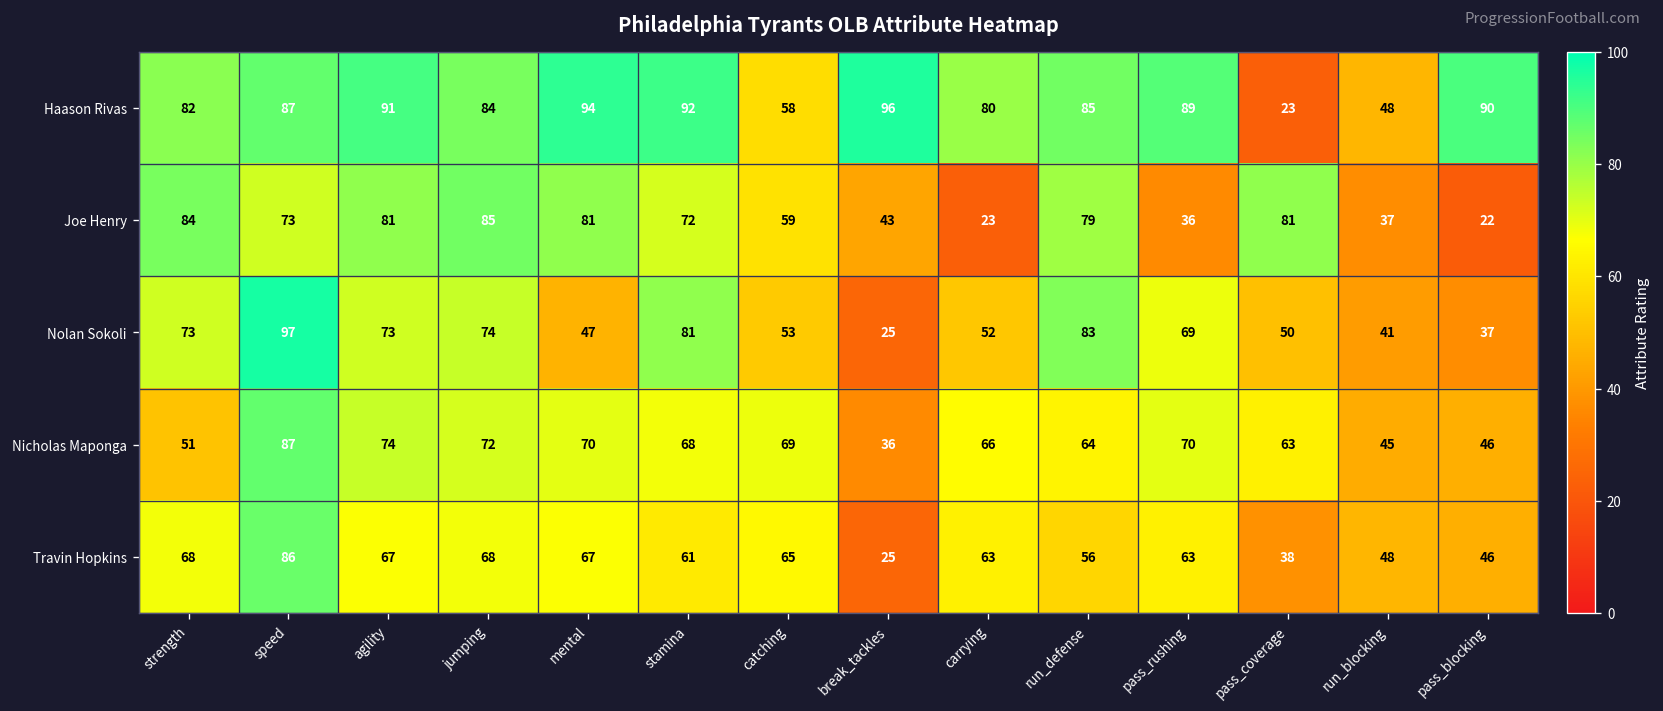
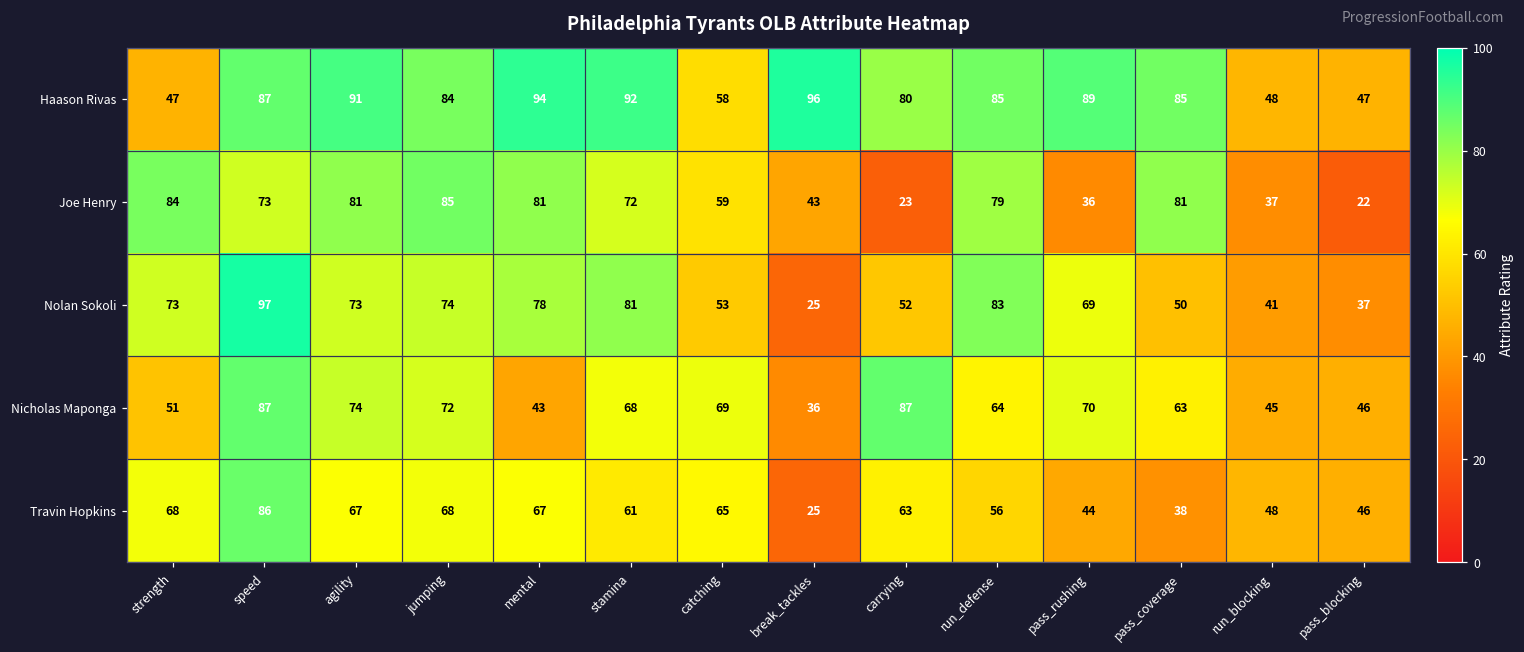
  {
    "Haason Rivas": {
-     "strength": 82,
+     "strength": 47,
      "speed": 87,
      "agility": 91,
      "jumping": 84,
      "mental": 94,
      "stamina": 92,
      "catching": 58,
      "break_tackles": 96,
      "carrying": 80,
      "run_defense": 85,
      "pass_rushing": 89,
-     "pass_coverage": 23,
+     "pass_coverage": 85,
      "run_blocking": 48,
-     "pass_blocking": 90
+     "pass_blocking": 47
    },
    "Joe Henry": {
      "strength": 84,
      "speed": 73,
      "agility": 81,
      "jumping": 85,
      "mental": 81,
      "stamina": 72,
      "catching": 59,
      "break_tackles": 43,
      "carrying": 23,
      "run_defense": 79,
      "pass_rushing": 36,
      "pass_coverage": 81,
      "run_blocking": 37,
      "pass_blocking": 22
    },
    "Nolan Sokoli": {
      "strength": 73,
      "speed": 97,
      "agility": 73,
      "jumping": 74,
-     "mental": 47,
+     "mental": 78,
      "stamina": 81,
      "catching": 53,
      "break_tackles": 25,
      "carrying": 52,
      "run_defense": 83,
      "pass_rushing": 69,
      "pass_coverage": 50,
      "run_blocking": 41,
      "pass_blocking": 37
    },
    "Nicholas Maponga": {
      "strength": 51,
      "speed": 87,
      "agility": 74,
      "jumping": 72,
-     "mental": 70,
+     "mental": 43,
      "stamina": 68,
      "catching": 69,
      "break_tackles": 36,
-     "carrying": 66,
+     "carrying": 87,
      "run_defense": 64,
      "pass_rushing": 70,
      "pass_coverage": 63,
      "run_blocking": 45,
      "pass_blocking": 46
    },
    "Travin Hopkins": {
      "strength": 68,
      "speed": 86,
      "agility": 67,
      "jumping": 68,
      "mental": 67,
      "stamina": 61,
      "catching": 65,
      "break_tackles": 25,
      "carrying": 63,
      "run_defense": 56,
-     "pass_rushing": 63,
+     "pass_rushing": 44,
      "pass_coverage": 38,
      "run_blocking": 48,
      "pass_blocking": 46
    }
  }
